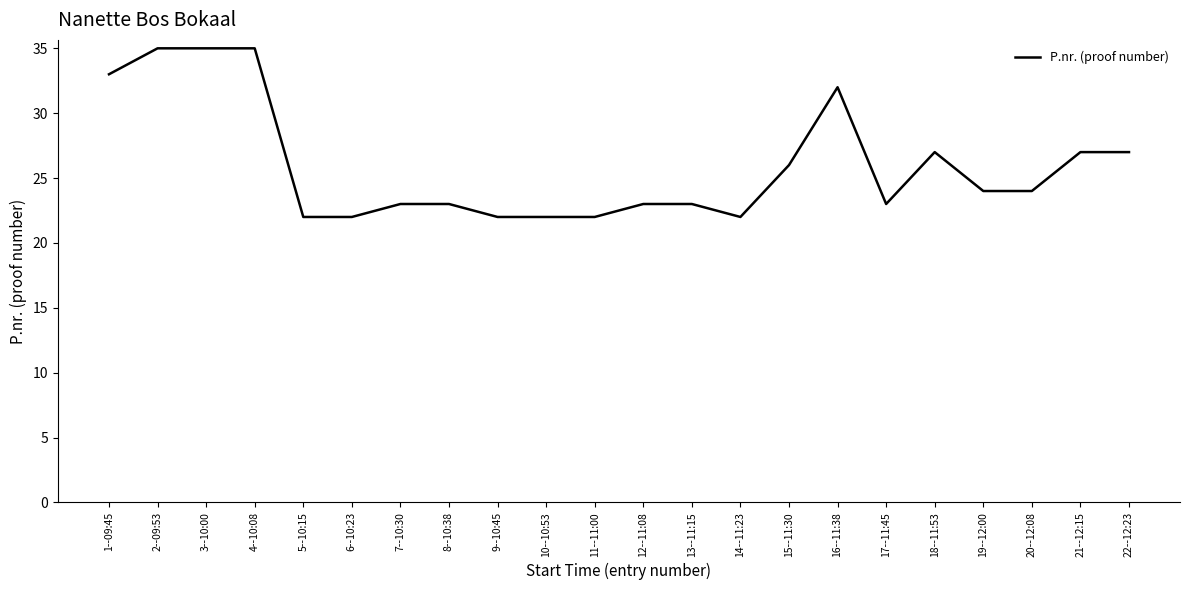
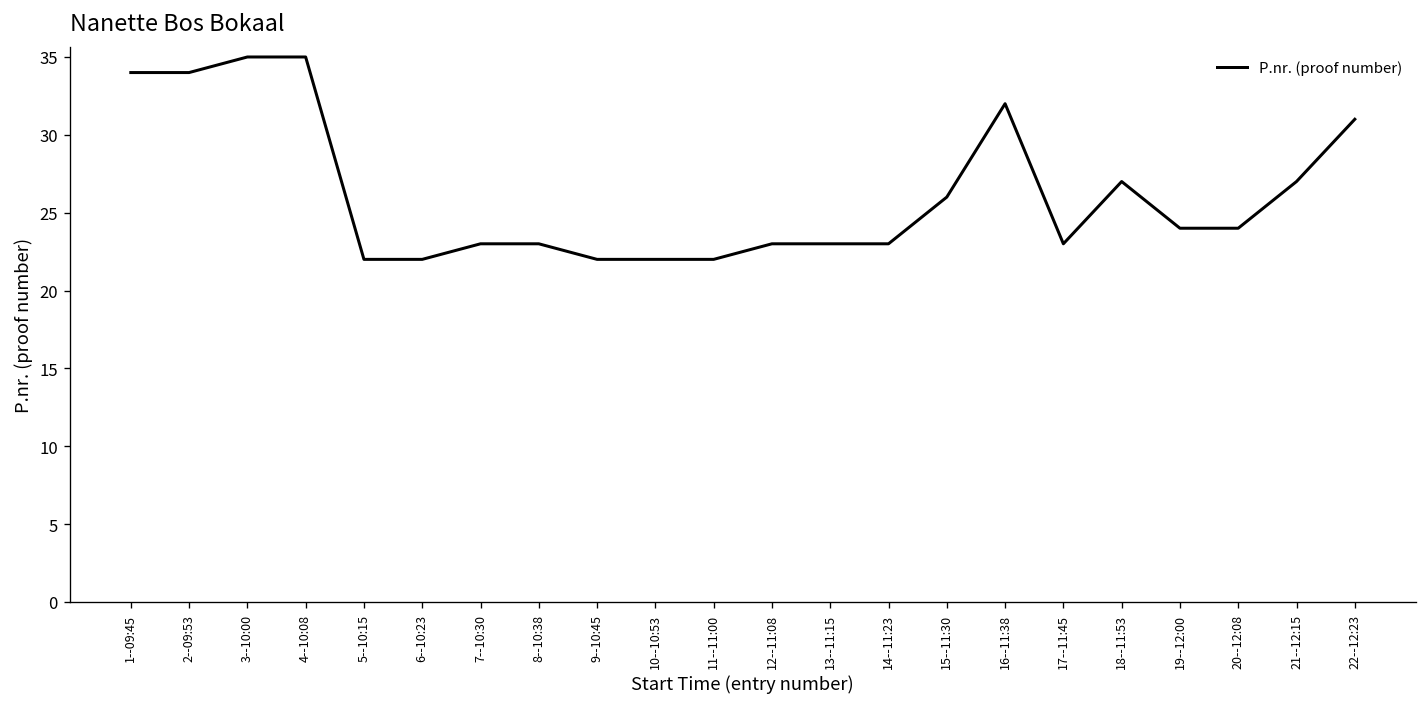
  {
-   "1--09:45": 33,
-   "2--09:53": 35,
+   "1--09:45": 34,
+   "2--09:53": 34,
    "3--10:00": 35,
    "4--10:08": 35,
    "5--10:15": 22,
    "6--10:23": 22,
    "7--10:30": 23,
    "8--10:38": 23,
    "9--10:45": 22,
    "10--10:53": 22,
    "11--11:00": 22,
    "12--11:08": 23,
    "13--11:15": 23,
-   "14--11:23": 22,
+   "14--11:23": 23,
    "15--11:30": 26,
    "16--11:38": 32,
    "17--11:45": 23,
    "18--11:53": 27,
    "19--12:00": 24,
    "20--12:08": 24,
    "21--12:15": 27,
-   "22--12:23": 27
+   "22--12:23": 31
  }
